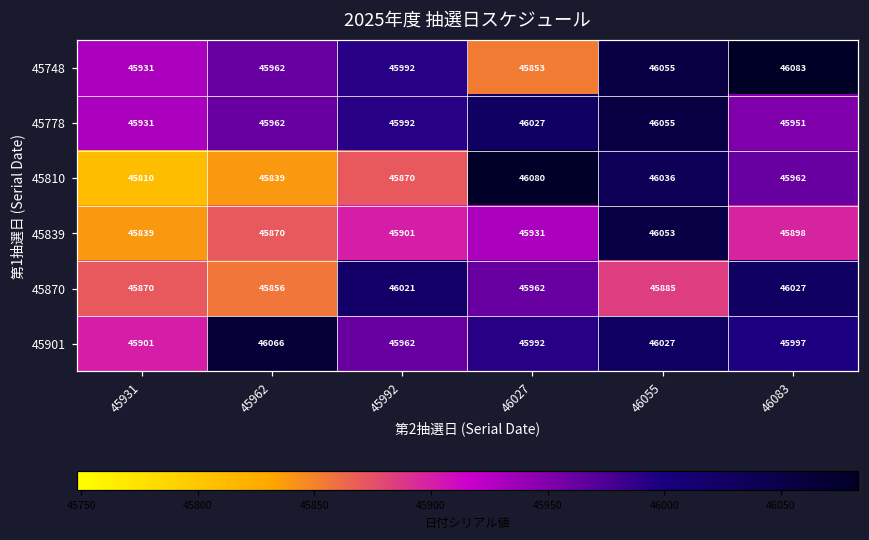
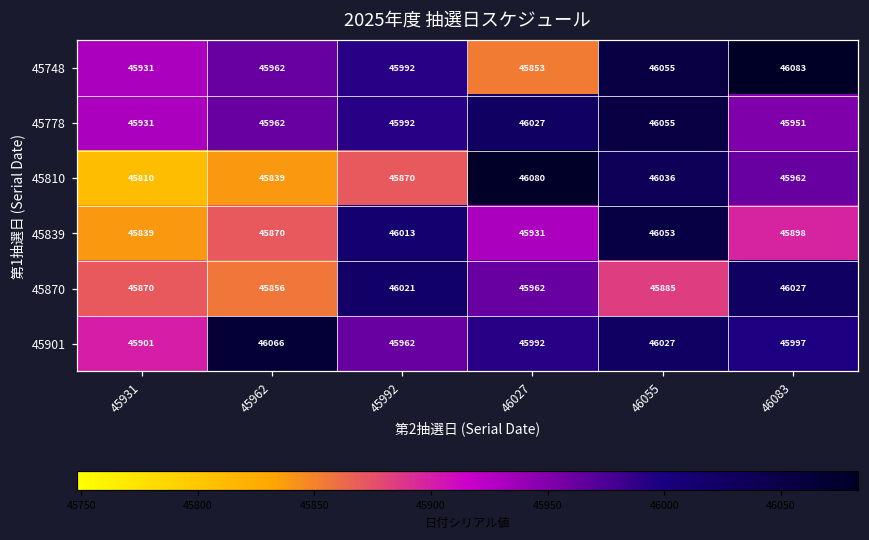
  {
    "45748": {
      "45931": 45931,
      "45962": 45962,
      "45992": 45992,
      "46027": 45853,
      "46055": 46055,
      "46083": 46083
    },
    "45778": {
      "45931": 45931,
      "45962": 45962,
      "45992": 45992,
      "46027": 46027,
      "46055": 46055,
      "46083": 45951
    },
    "45810": {
      "45931": 45810,
      "45962": 45839,
      "45992": 45870,
      "46027": 46080,
      "46055": 46036,
      "46083": 45962
    },
    "45839": {
      "45931": 45839,
      "45962": 45870,
-     "45992": 45901,
+     "45992": 46013,
      "46027": 45931,
      "46055": 46053,
      "46083": 45898
    },
    "45870": {
      "45931": 45870,
      "45962": 45856,
      "45992": 46021,
      "46027": 45962,
      "46055": 45885,
      "46083": 46027
    },
    "45901": {
      "45931": 45901,
      "45962": 46066,
      "45992": 45962,
      "46027": 45992,
      "46055": 46027,
      "46083": 45997
    }
  }
